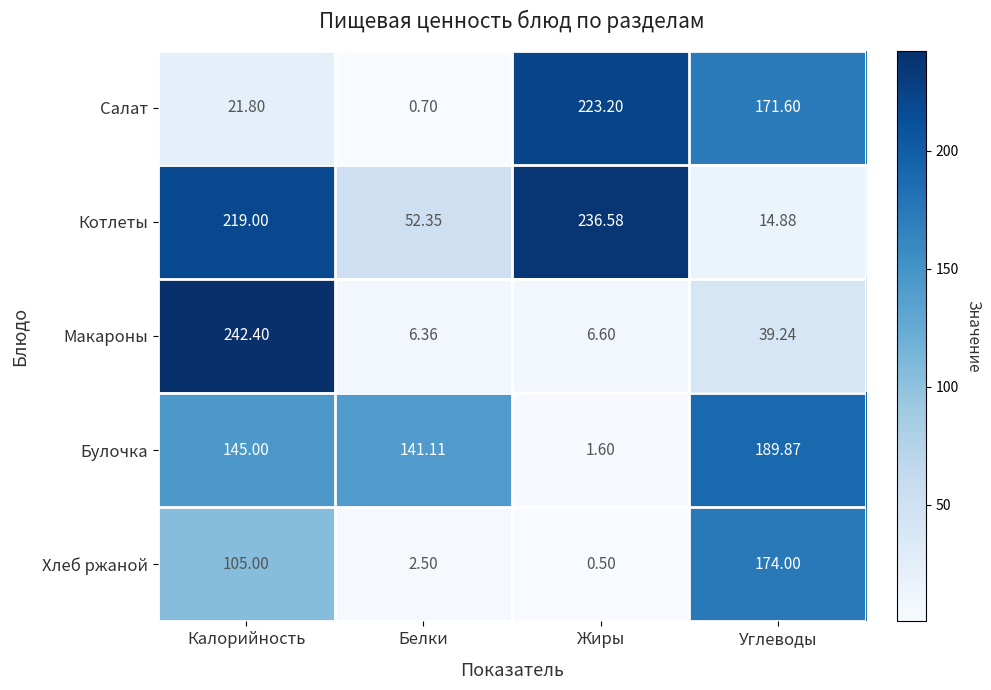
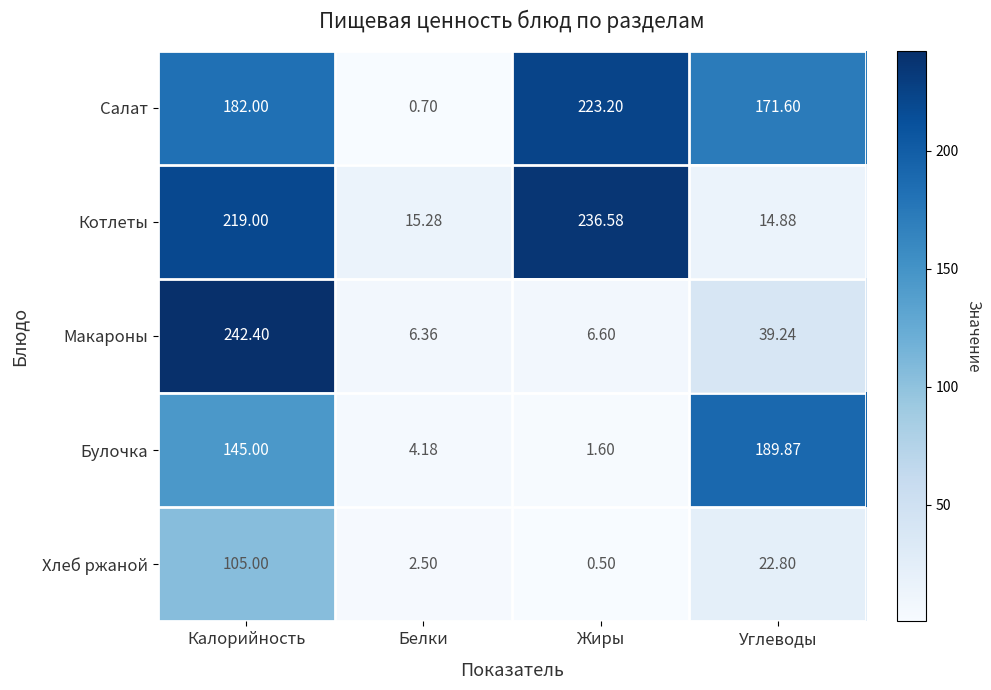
  {
    "Салат": {
-     "Калорийность": 21.80,
+     "Калорийность": 182.00,
      "Белки": 0.70,
      "Жиры": 223.20,
      "Углеводы": 171.60
    },
    "Котлеты": {
      "Калорийность": 219.00,
-     "Белки": 52.35,
+     "Белки": 15.28,
      "Жиры": 236.58,
      "Углеводы": 14.88
    },
    "Макароны": {
      "Калорийность": 242.40,
      "Белки": 6.36,
      "Жиры": 6.60,
      "Углеводы": 39.24
    },
    "Булочка": {
      "Калорийность": 145.00,
-     "Белки": 141.11,
+     "Белки": 4.18,
      "Жиры": 1.60,
      "Углеводы": 189.87
    },
    "Хлеб ржаной": {
      "Калорийность": 105.00,
      "Белки": 2.50,
      "Жиры": 0.50,
-     "Углеводы": 174.00
+     "Углеводы": 22.80
    }
  }
